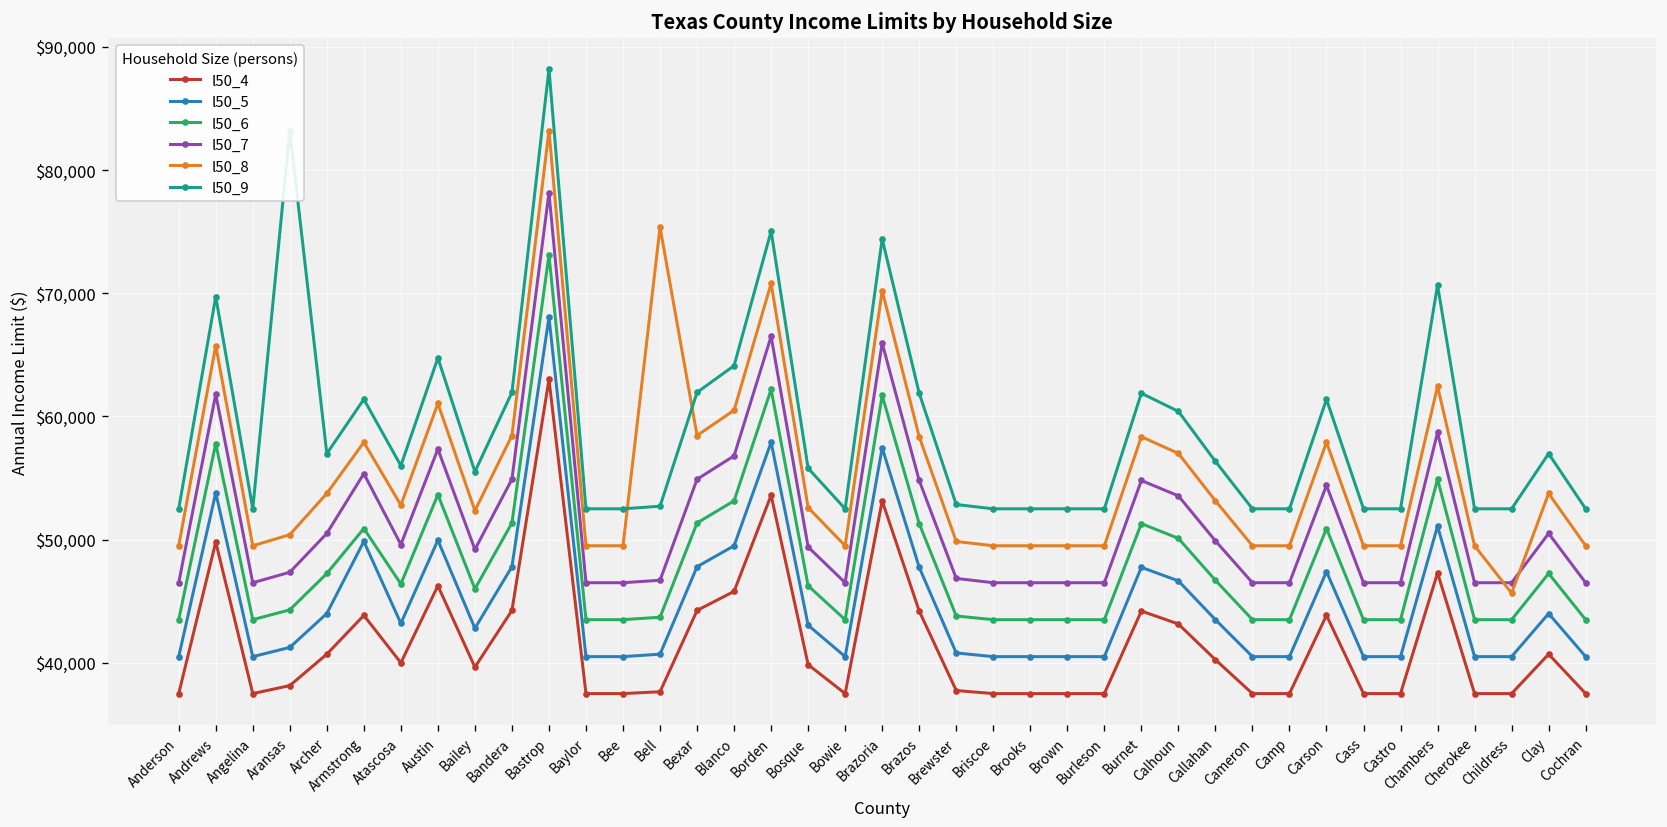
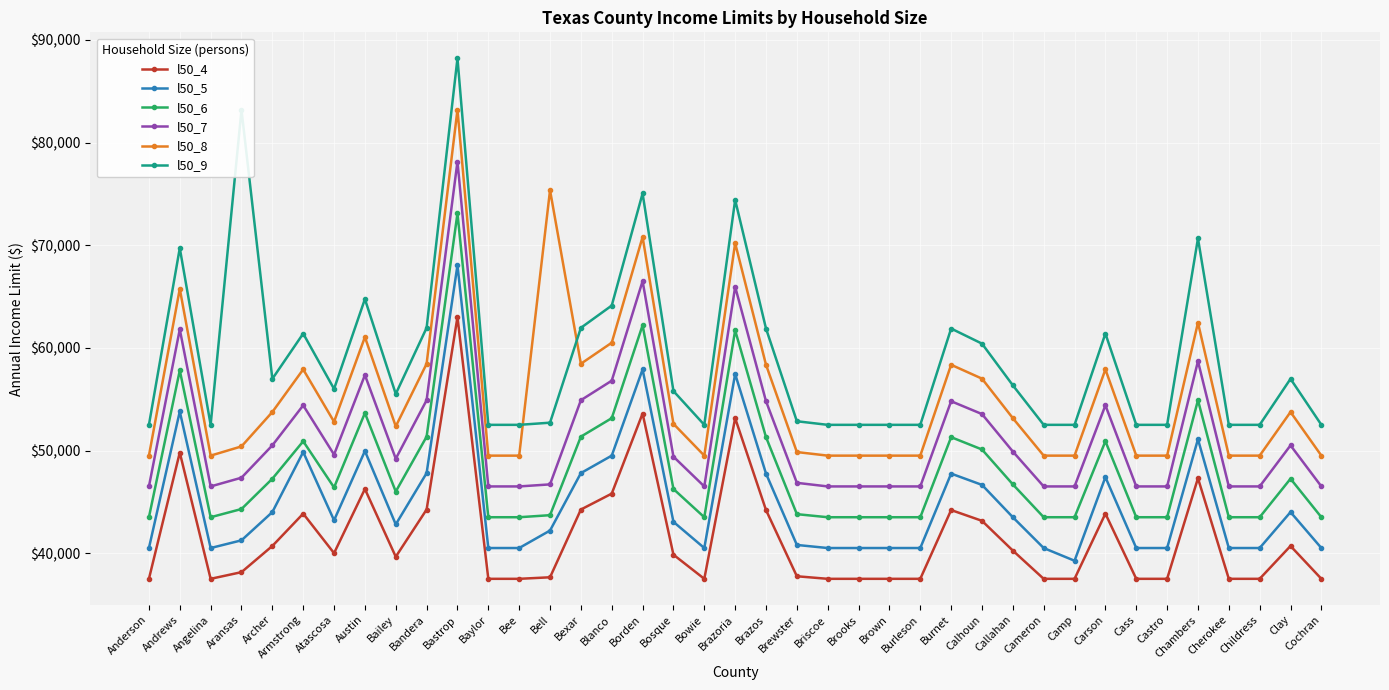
  {
    "l50_4": {
      "Anderson": "$37,500",
      "Andrews": "$49,800",
      "Angelina": "$37,500",
      "Aransas": "$38,200",
      "Archer": "$40,700",
      "Armstrong": "$43,900",
      "Atascosa": "$40,000",
      "Austin": "$46,300",
      "Bailey": "$39,700",
      "Bandera": "$44,300",
      "Bastrop": "$63,000",
      "Baylor": "$37,500",
      "Bee": "$37,500",
      "Bell": "$37,700",
      "Bexar": "$44,300",
      "Blanco": "$45,800",
      "Borden": "$53,600",
      "Bosque": "$39,900",
      "Bowie": "$37,500",
      "Brazoria": "$53,200",
      "Brazos": "$44,200",
      "Brewster": "$37,800",
      "Briscoe": "$37,500",
      "Brooks": "$37,500",
      "Brown": "$37,500",
      "Burleson": "$37,500",
      "Burnet": "$44,200",
      "Calhoun": "$43,200",
      "Callahan": "$40,300",
      "Cameron": "$37,500",
      "Camp": "$37,500",
      "Carson": "$43,900",
      "Cass": "$37,500",
      "Castro": "$37,500",
      "Chambers": "$47,300",
      "Cherokee": "$37,500",
      "Childress": "$37,500",
      "Clay": "$40,700",
      "Cochran": "$37,500"
    },
    "l50_5": {
      "Anderson": "$40,500",
      "Andrews": "$53,800",
      "Angelina": "$40,500",
      "Aransas": "$41,300",
      "Archer": "$44,000",
      "Armstrong": "$49,900",
      "Atascosa": "$43,200",
      "Austin": "$50,000",
      "Bailey": "$42,800",
      "Bandera": "$47,800",
      "Bastrop": "$68,100",
      "Baylor": "$40,500",
      "Bee": "$40,500",
-     "Bell": "$40,700",
+     "Bell": "$42,200",
      "Bexar": "$47,800",
      "Blanco": "$49,500",
      "Borden": "$57,900",
      "Bosque": "$43,100",
      "Bowie": "$40,500",
      "Brazoria": "$57,500",
      "Brazos": "$47,800",
      "Brewster": "$40,800",
      "Briscoe": "$40,500",
      "Brooks": "$40,500",
      "Brown": "$40,500",
      "Burleson": "$40,500",
      "Burnet": "$47,800",
      "Calhoun": "$46,700",
      "Callahan": "$43,500",
      "Cameron": "$40,500",
-     "Camp": "$40,500",
+     "Camp": "$39,300",
      "Carson": "$47,400",
      "Cass": "$40,500",
      "Castro": "$40,500",
      "Chambers": "$51,100",
      "Cherokee": "$40,500",
      "Childress": "$40,500",
      "Clay": "$44,000",
      "Cochran": "$40,500"
    },
    "l50_7": {
      "Anderson": "$46,500",
      "Andrews": "$61,800",
      "Angelina": "$46,500",
      "Aransas": "$47,400",
      "Archer": "$50,500",
-     "Armstrong": "$55,400",
+     "Armstrong": "$54,400",
      "Atascosa": "$49,600",
      "Austin": "$57,400",
      "Bailey": "$49,200",
      "Bandera": "$54,900",
      "Bastrop": "$78,200",
      "Baylor": "$46,500",
      "Bee": "$46,500",
      "Bell": "$46,700",
      "Bexar": "$54,900",
      "Blanco": "$56,800",
      "Borden": "$66,500",
      "Bosque": "$49,400",
      "Bowie": "$46,500",
      "Brazoria": "$66,000",
      "Brazos": "$54,800",
      "Brewster": "$46,900",
      "Briscoe": "$46,500",
      "Brooks": "$46,500",
      "Brown": "$46,500",
      "Burleson": "$46,500",
      "Burnet": "$54,800",
      "Calhoun": "$53,600",
      "Callahan": "$49,900",
      "Cameron": "$46,500",
      "Camp": "$46,500",
      "Carson": "$54,400",
      "Cass": "$46,500",
      "Castro": "$46,500",
      "Chambers": "$58,700",
      "Cherokee": "$46,500",
      "Childress": "$46,500",
      "Clay": "$50,500",
      "Cochran": "$46,500"
    },
    "l50_8": {
      "Anderson": "$49,500",
      "Andrews": "$65,800",
      "Angelina": "$49,500",
      "Aransas": "$50,400",
      "Archer": "$53,800",
      "Armstrong": "$57,900",
      "Atascosa": "$52,800",
      "Austin": "$61,100",
      "Bailey": "$52,400",
      "Bandera": "$58,500",
      "Bastrop": "$83,200",
      "Baylor": "$49,500",
      "Bee": "$49,500",
      "Bell": "$75,400",
      "Bexar": "$58,500",
      "Blanco": "$60,500",
      "Borden": "$70,800",
      "Bosque": "$52,600",
      "Bowie": "$49,500",
      "Brazoria": "$70,200",
      "Brazos": "$58,400",
      "Brewster": "$49,900",
      "Briscoe": "$49,500",
      "Brooks": "$49,500",
      "Brown": "$49,500",
      "Burleson": "$49,500",
      "Burnet": "$58,400",
      "Calhoun": "$57,000",
      "Callahan": "$53,200",
      "Cameron": "$49,500",
      "Camp": "$49,500",
      "Carson": "$57,900",
      "Cass": "$49,500",
      "Castro": "$49,500",
      "Chambers": "$62,500",
      "Cherokee": "$49,500",
-     "Childress": "$45,700",
+     "Childress": "$49,500",
      "Clay": "$53,800",
      "Cochran": "$49,500"
    }
  }
